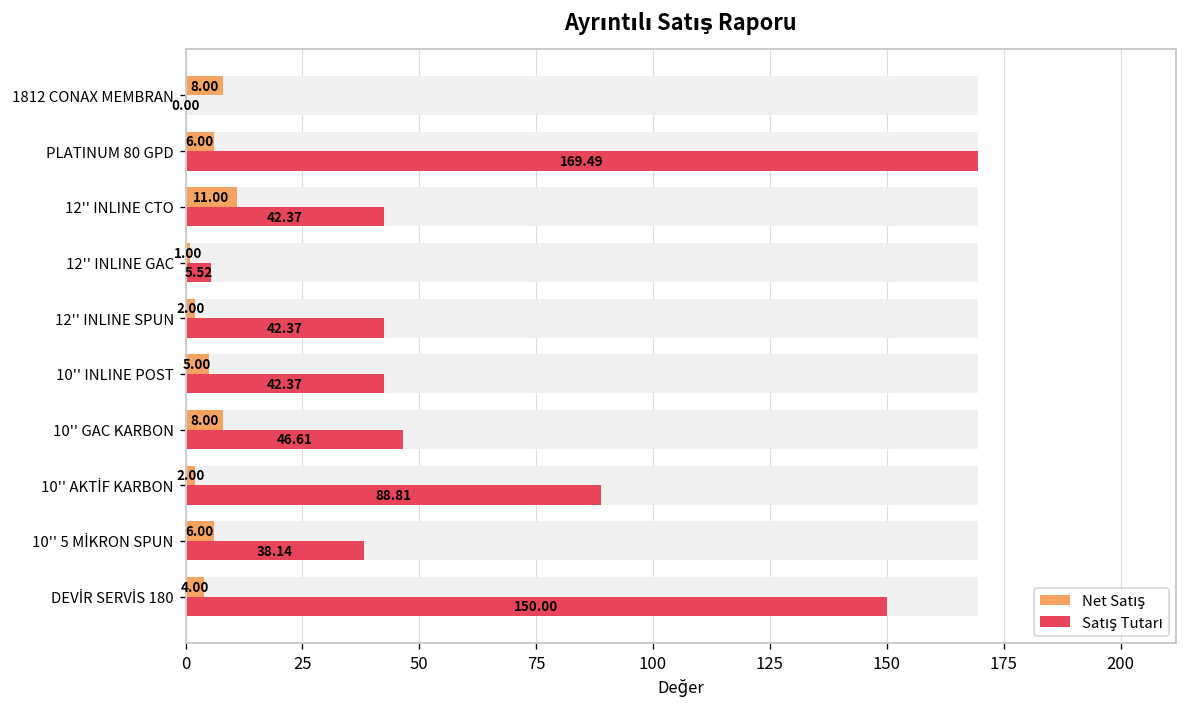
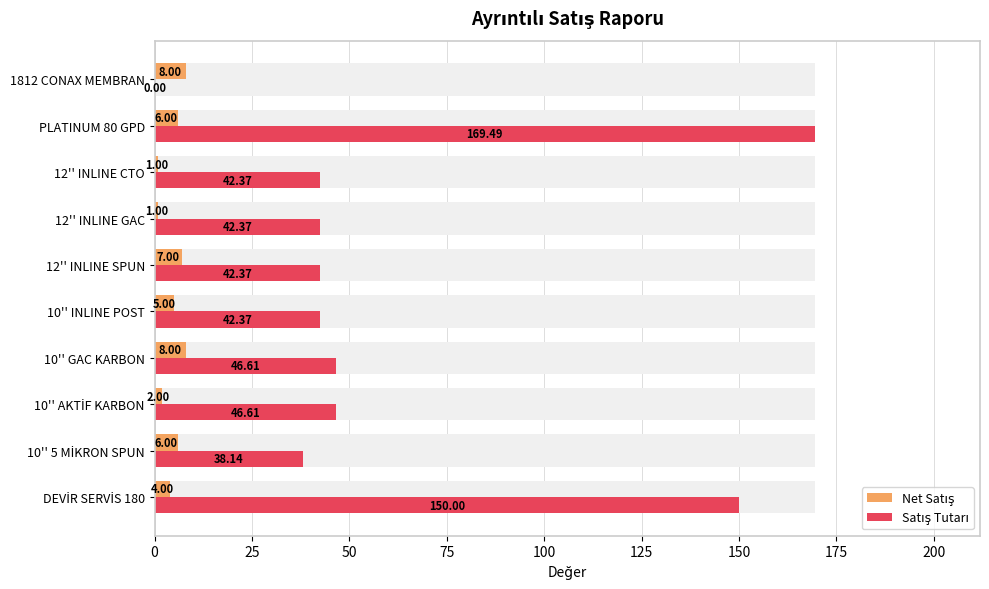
  {
    "Net Satış": {
-     "12'' INLINE CTO": 11.00,
-     "12'' INLINE SPUN": 2.00
+     "12'' INLINE CTO": 1.00,
+     "12'' INLINE SPUN": 7.00
    },
    "Satış Tutarı": {
      "1812 CONAX MEMBRAN": 0.00,
      "PLATINUM 80 GPD": 169.49,
-     "12'' INLINE GAC": 5.52,
-     "10'' AKTİF KARBON": 88.81
+     "12'' INLINE GAC": 42.37,
+     "10'' AKTİF KARBON": 46.61
    }
  }
